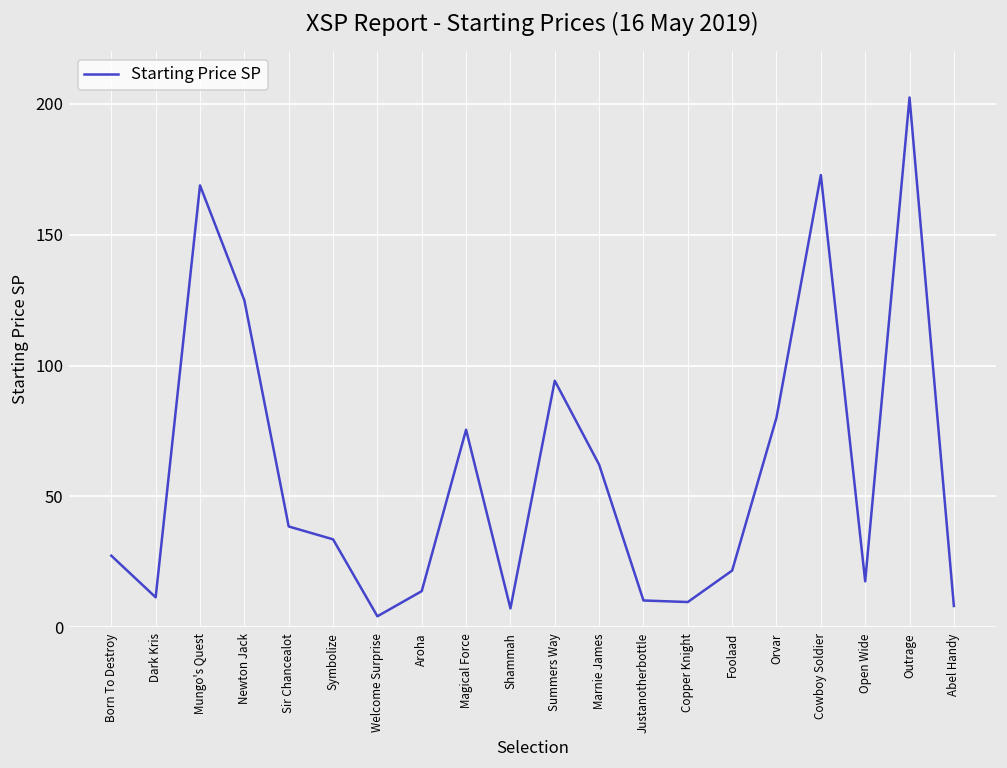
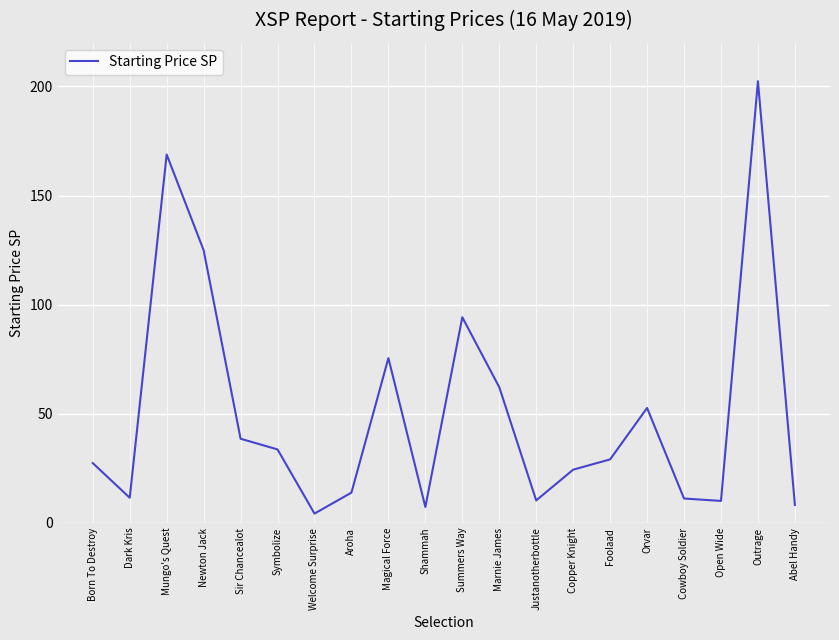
  {
    "Born To Destroy": 27,
    "Dark Kris": 11,
    "Mungo's Quest": 169,
    "Newton Jack": 125,
    "Sir Chancealot": 39,
    "Symbolize": 34,
    "Welcome Surprise": 4,
    "Aroha": 14,
    "Magical Force": 76,
    "Shammah": 7,
    "Summers Way": 94,
    "Marnie James": 62,
    "Justanotherbottle": 10,
-   "Copper Knight": 10,
-   "Foolaad": 22,
-   "Orvar": 80,
-   "Cowboy Soldier": 173,
-   "Open Wide": 18,
+   "Copper Knight": 24,
+   "Foolaad": 29,
+   "Orvar": 53,
+   "Cowboy Soldier": 11,
+   "Open Wide": 10,
    "Outrage": 202,
    "Abel Handy": 8
  }
